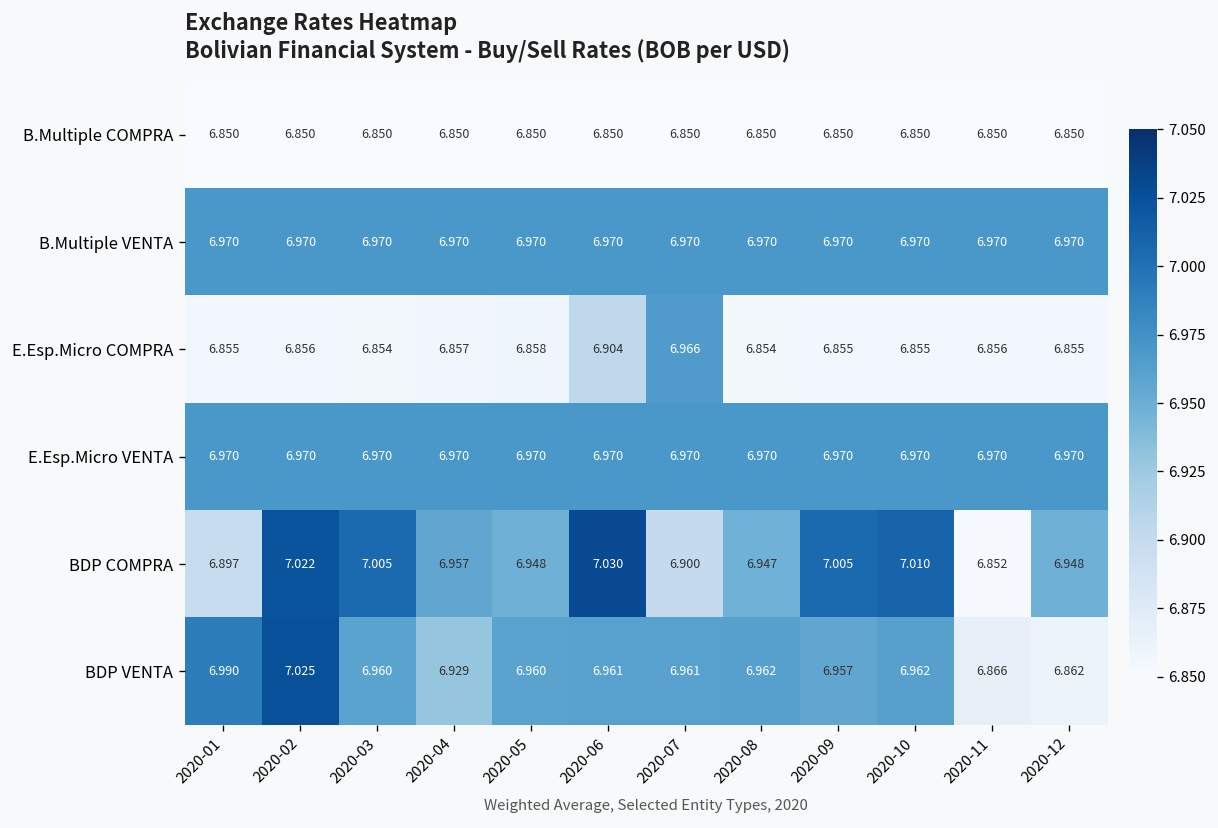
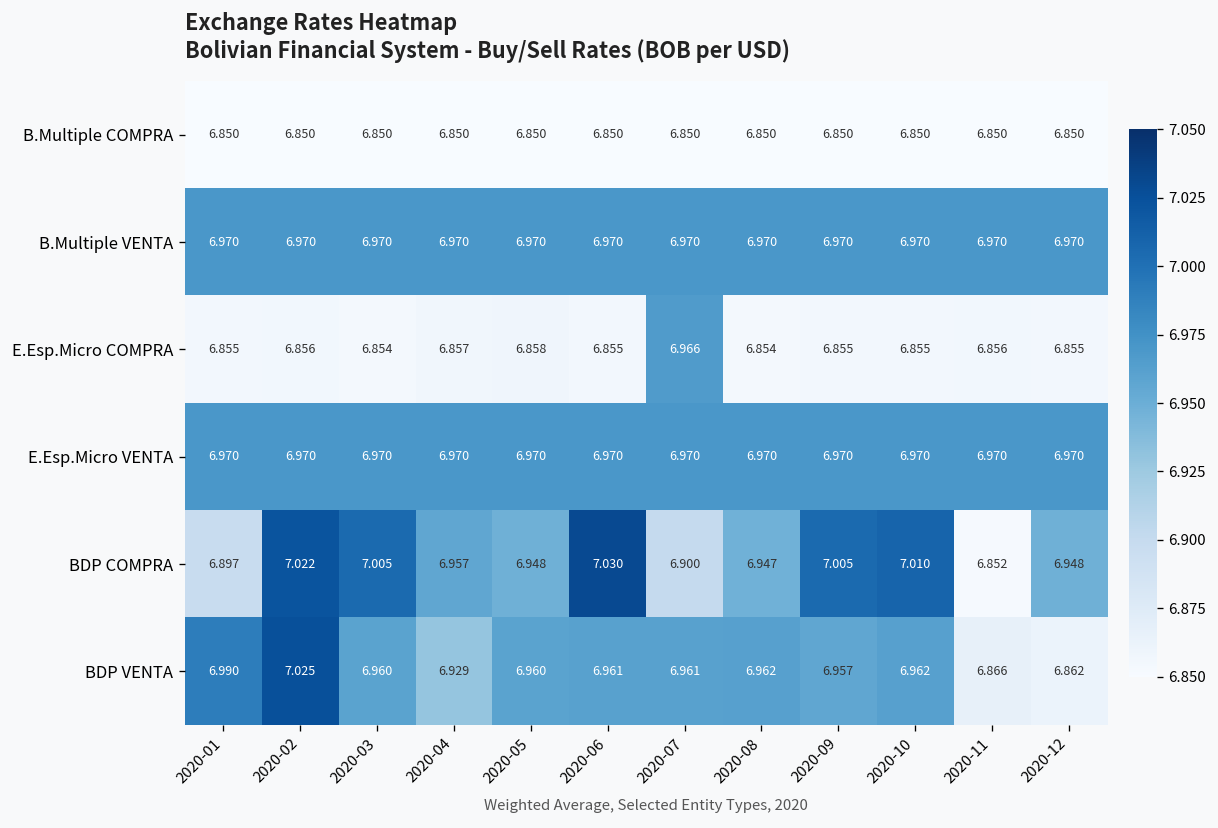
  {
    "B.Multiple COMPRA": {
      "2020-01": 6.850,
      "2020-02": 6.850,
      "2020-03": 6.850,
      "2020-04": 6.850,
      "2020-05": 6.850,
      "2020-06": 6.850,
      "2020-07": 6.850,
      "2020-08": 6.850,
      "2020-09": 6.850,
      "2020-10": 6.850,
      "2020-11": 6.850,
      "2020-12": 6.850
    },
    "B.Multiple VENTA": {
      "2020-01": 6.970,
      "2020-02": 6.970,
      "2020-03": 6.970,
      "2020-04": 6.970,
      "2020-05": 6.970,
      "2020-06": 6.970,
      "2020-07": 6.970,
      "2020-08": 6.970,
      "2020-09": 6.970,
      "2020-10": 6.970,
      "2020-11": 6.970,
      "2020-12": 6.970
    },
    "E.Esp.Micro COMPRA": {
      "2020-01": 6.855,
      "2020-02": 6.856,
      "2020-03": 6.854,
      "2020-04": 6.857,
      "2020-05": 6.858,
-     "2020-06": 6.904,
+     "2020-06": 6.855,
      "2020-07": 6.966,
      "2020-08": 6.854,
      "2020-09": 6.855,
      "2020-10": 6.855,
      "2020-11": 6.856,
      "2020-12": 6.855
    },
    "E.Esp.Micro VENTA": {
      "2020-01": 6.970,
      "2020-02": 6.970,
      "2020-03": 6.970,
      "2020-04": 6.970,
      "2020-05": 6.970,
      "2020-06": 6.970,
      "2020-07": 6.970,
      "2020-08": 6.970,
      "2020-09": 6.970,
      "2020-10": 6.970,
      "2020-11": 6.970,
      "2020-12": 6.970
    },
    "BDP COMPRA": {
      "2020-01": 6.897,
      "2020-02": 7.022,
      "2020-03": 7.005,
      "2020-04": 6.957,
      "2020-05": 6.948,
      "2020-06": 7.030,
      "2020-07": 6.900,
      "2020-08": 6.947,
      "2020-09": 7.005,
      "2020-10": 7.010,
      "2020-11": 6.852,
      "2020-12": 6.948
    },
    "BDP VENTA": {
      "2020-01": 6.990,
      "2020-02": 7.025,
      "2020-03": 6.960,
      "2020-04": 6.929,
      "2020-05": 6.960,
      "2020-06": 6.961,
      "2020-07": 6.961,
      "2020-08": 6.962,
      "2020-09": 6.957,
      "2020-10": 6.962,
      "2020-11": 6.866,
      "2020-12": 6.862
    }
  }
